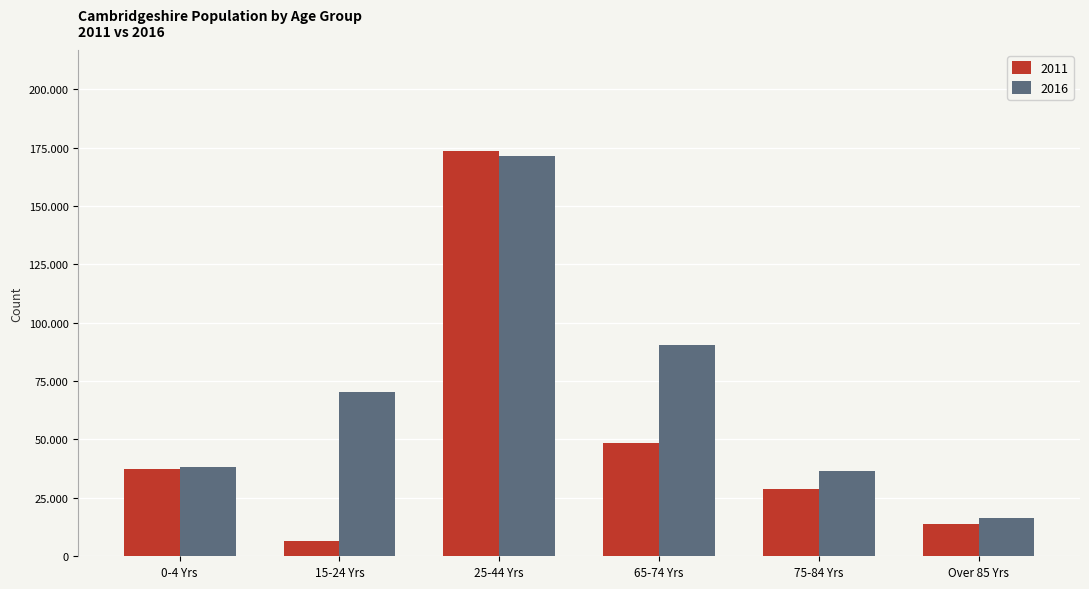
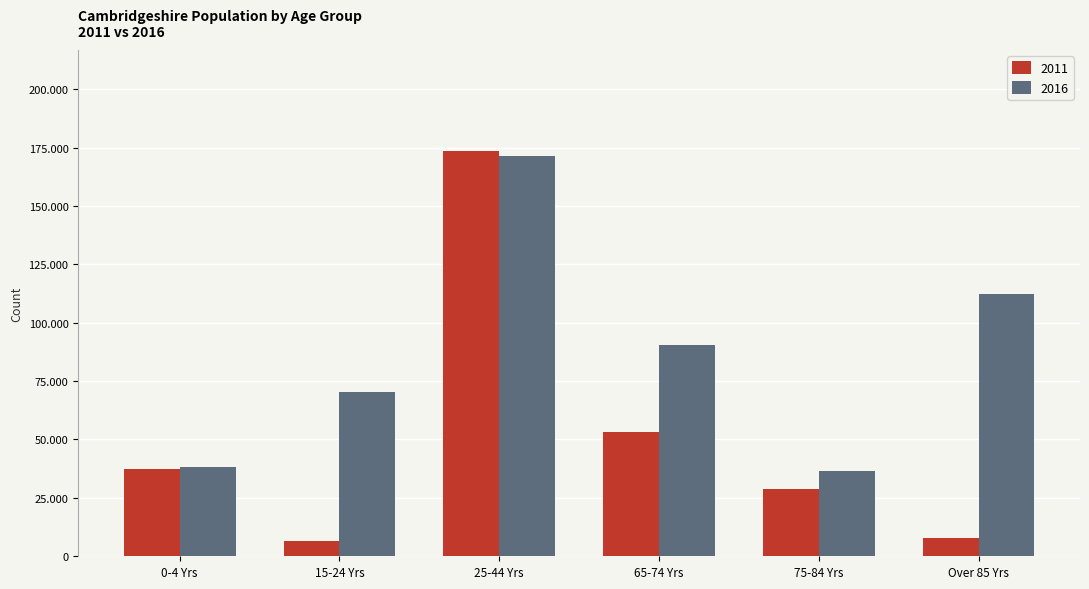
  {
    "2011": {
      "0-4 Yrs": 37,
      "15-24 Yrs": 7,
      "25-44 Yrs": 173,
-     "65-74 Yrs": 48,
+     "65-74 Yrs": 53,
      "75-84 Yrs": 29,
-     "Over 85 Yrs": 14
+     "Over 85 Yrs": 8
    },
    "2016": {
      "0-4 Yrs": 38,
      "15-24 Yrs": 70,
      "25-44 Yrs": 172,
      "65-74 Yrs": 91,
      "75-84 Yrs": 37,
-     "Over 85 Yrs": 16
+     "Over 85 Yrs": 112
    }
  }
